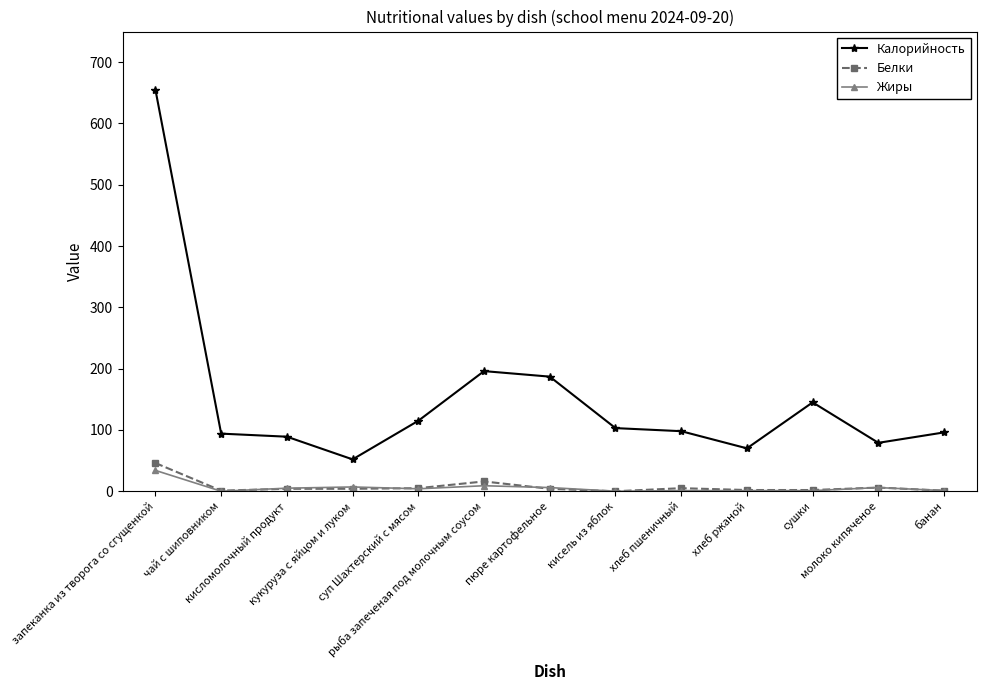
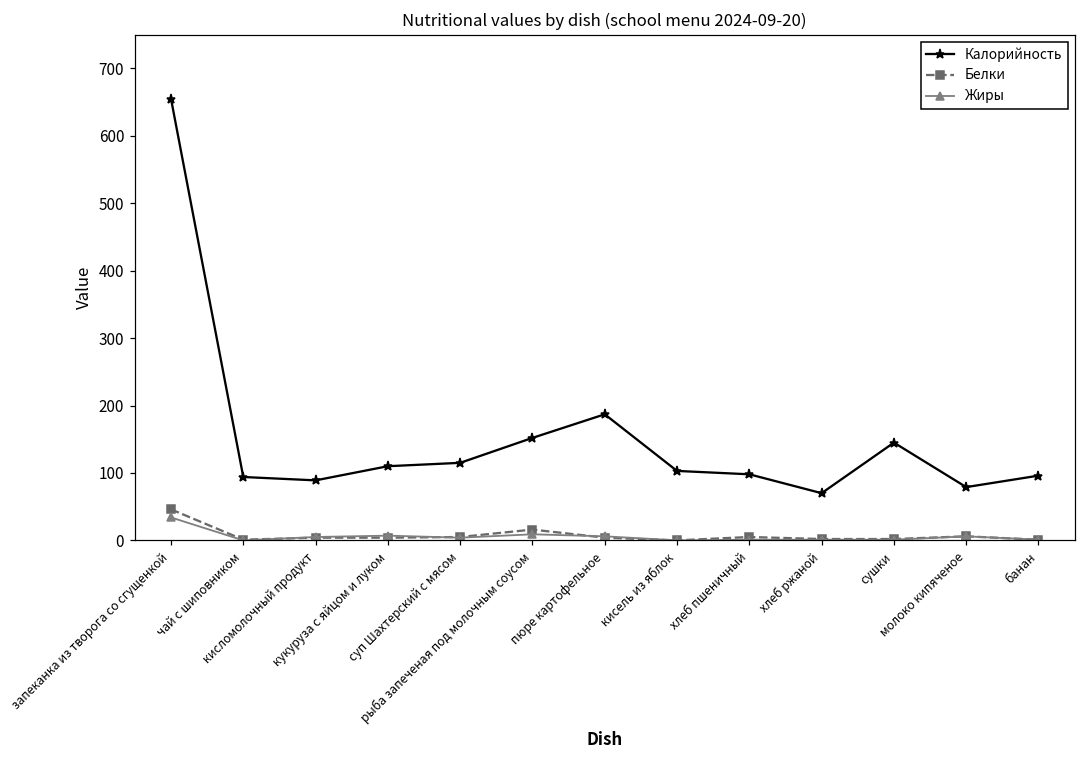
  {
    "Калорийность": {
      "запеканка из творога со сгущенкой": 660,
      "чай с шиповником": 90,
      "кисломолочный продукт": 90,
-     "кукуруза с яйцом и луком": 50,
+     "кукуруза с яйцом и луком": 110,
      "суп Шахтерский с мясом": 120,
-     "рыба запеченая под молочным соусом": 200,
+     "рыба запеченая под молочным соусом": 150,
      "пюре картофельное": 190,
      "кисель из яблок": 100,
      "хлеб пшеничный": 100,
      "хлеб ржаной": 70,
      "сушки": 150,
      "молоко кипяченое": 80,
      "банан": 100
    }
  }
